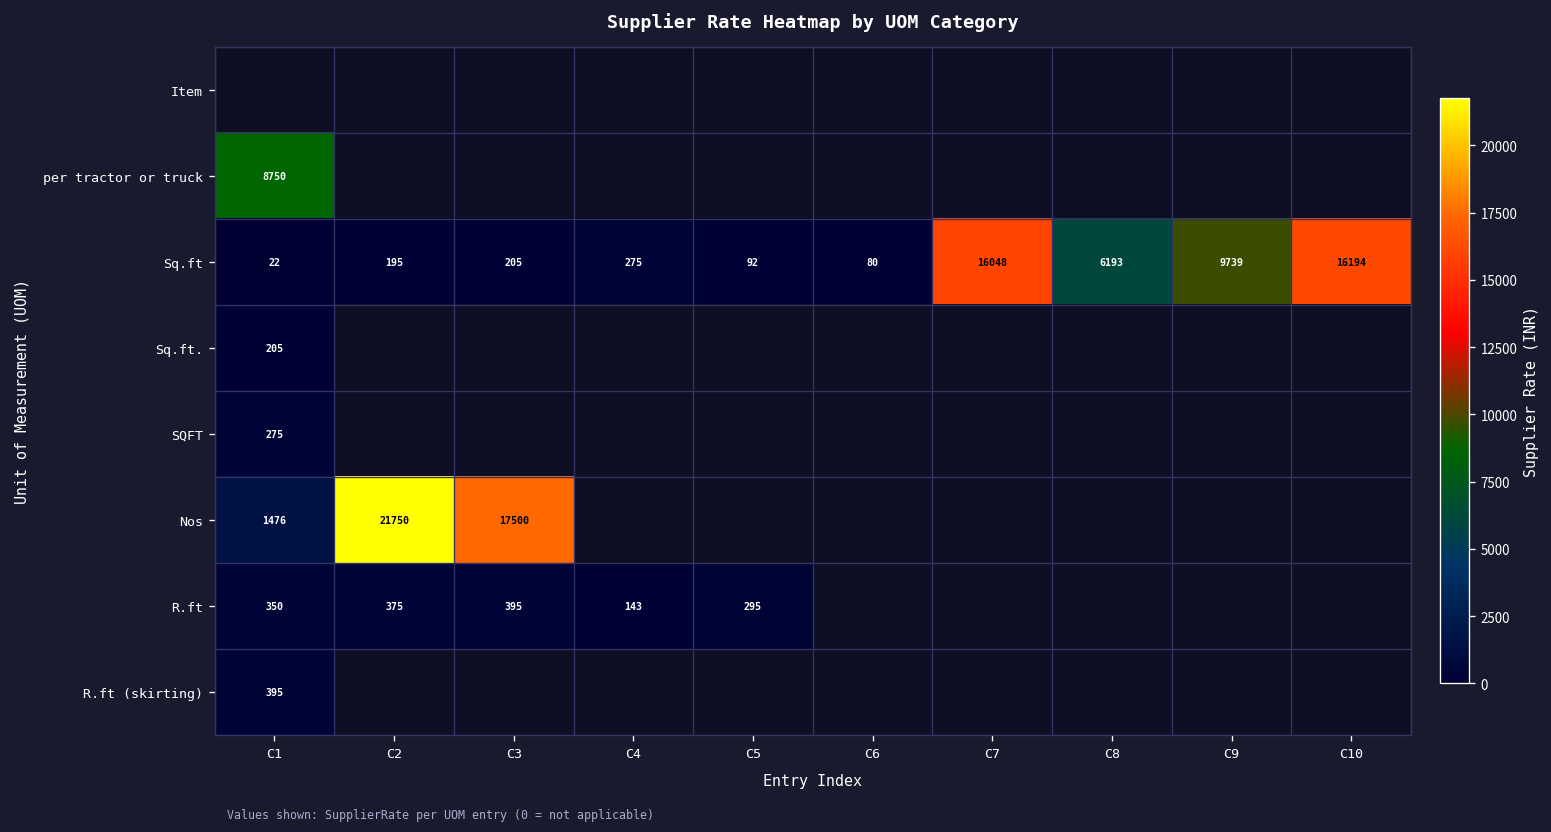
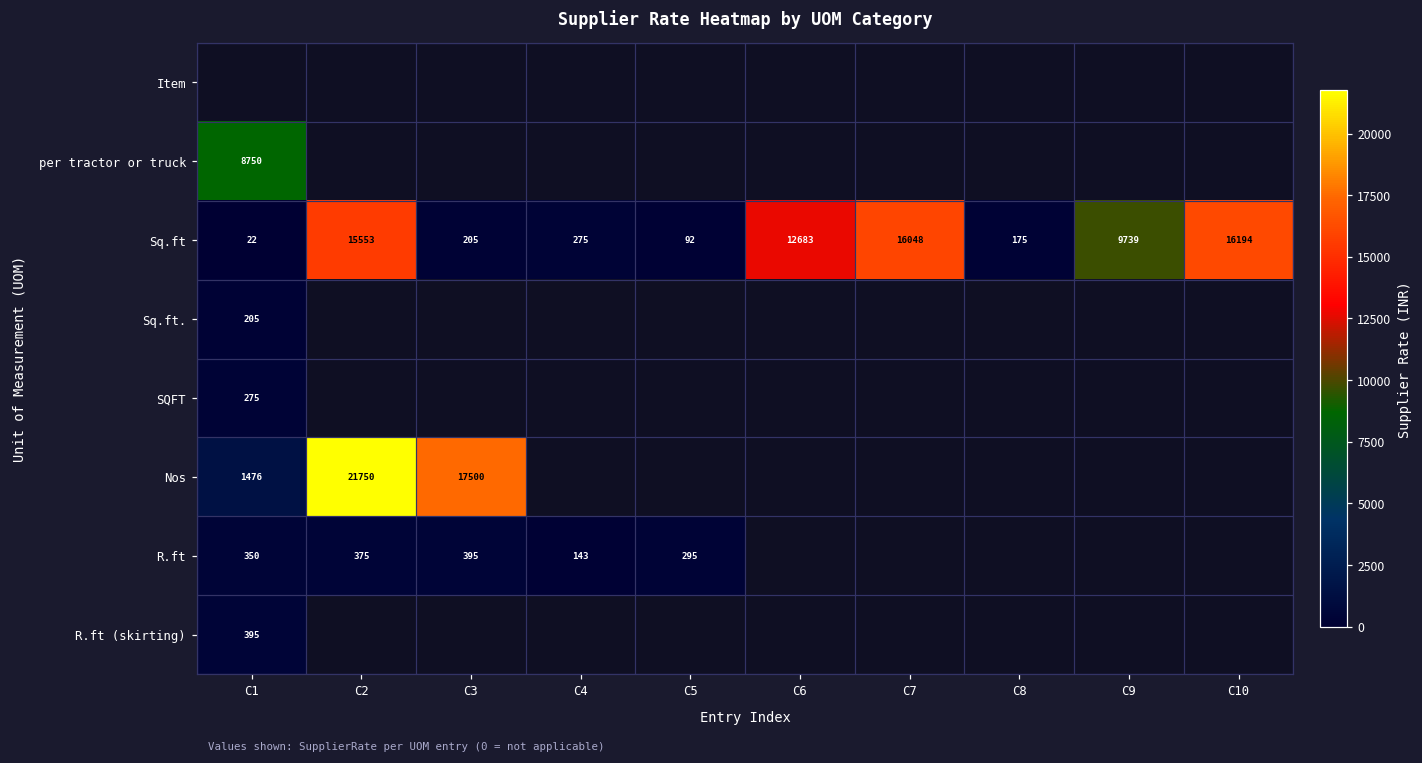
  {
    "per tractor or truck": {
      "C1": 8750
    },
    "Sq.ft": {
      "C1": 22,
-     "C2": 195,
+     "C2": 15553,
      "C3": 205,
      "C4": 275,
      "C5": 92,
-     "C6": 80,
+     "C6": 12683,
      "C7": 16048,
-     "C8": 6193,
+     "C8": 175,
      "C9": 9739,
      "C10": 16194
    },
    "Sq.ft.": {
      "C1": 205
    },
    "SQFT": {
      "C1": 275
    },
    "Nos": {
      "C1": 1476,
      "C2": 21750,
      "C3": 17500
    },
    "R.ft": {
      "C1": 350,
      "C2": 375,
      "C3": 395,
      "C4": 143,
      "C5": 295
    },
    "R.ft (skirting)": {
      "C1": 395
    }
  }
